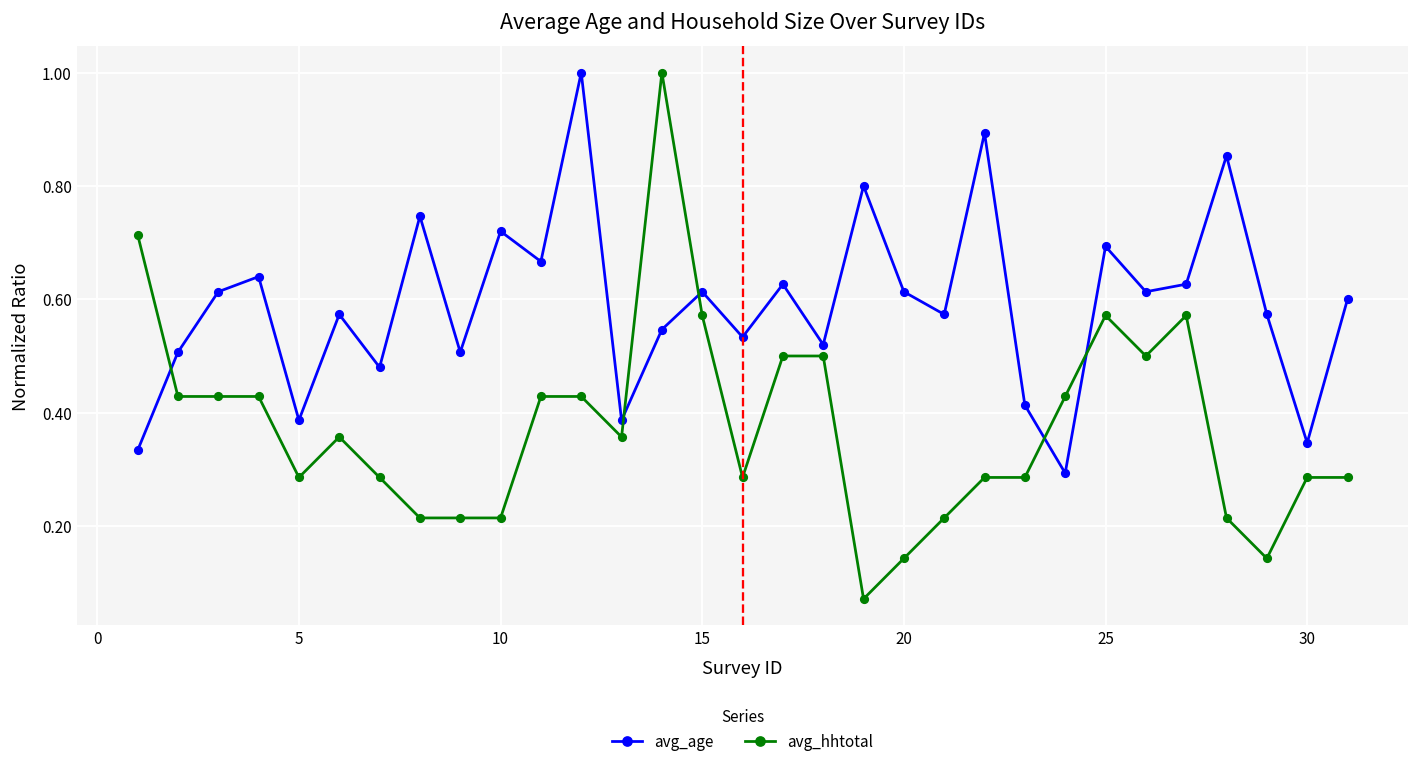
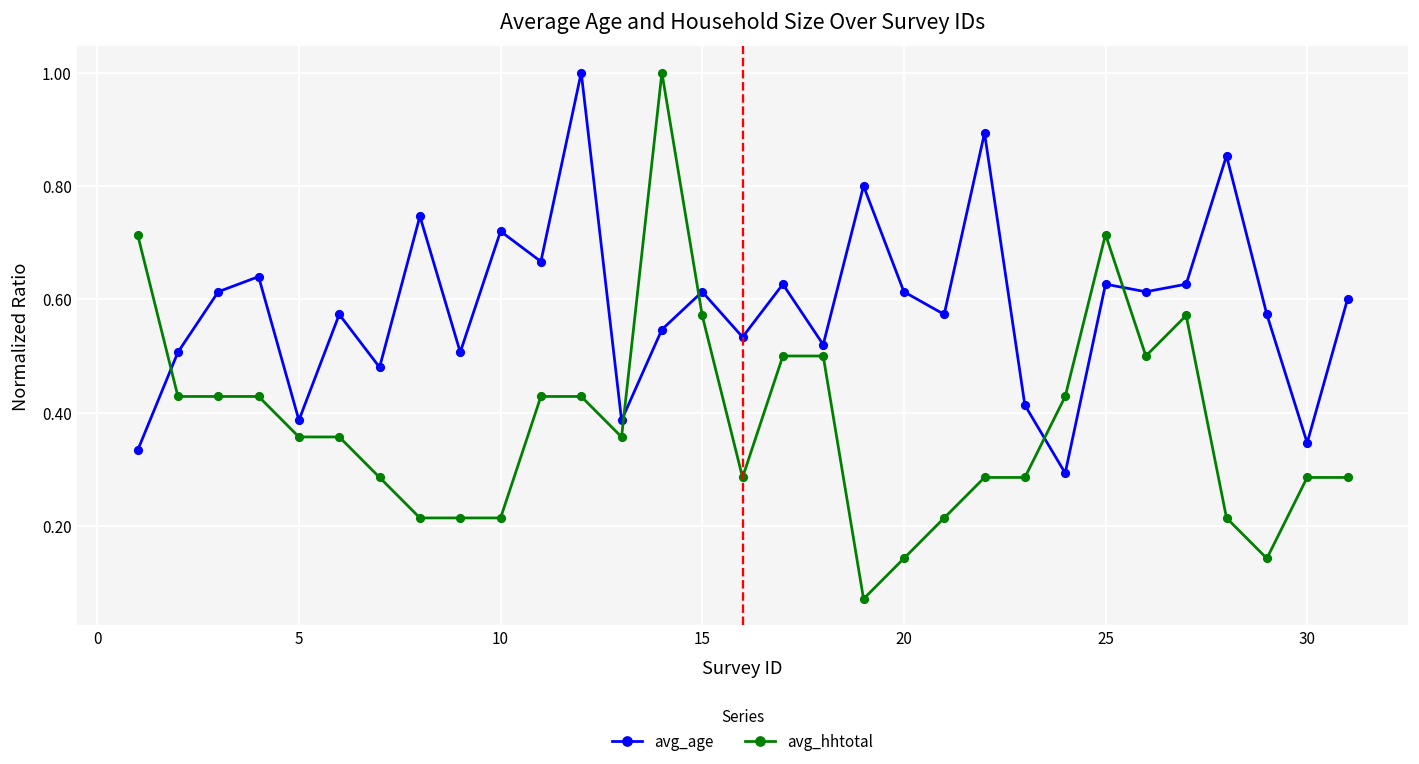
  {
    "avg_age": {
      "5": 0.39,
      "10": 0.72,
      "15": 0.61,
      "20": 0.61,
-     "25": 0.69,
+     "25": 0.63,
      "30": 0.35
    },
    "avg_hhtotal": {
-     "5": 0.29,
+     "5": 0.36,
      "10": 0.21,
      "15": 0.57,
      "20": 0.14,
-     "25": 0.57,
+     "25": 0.71,
      "30": 0.29
    }
  }
